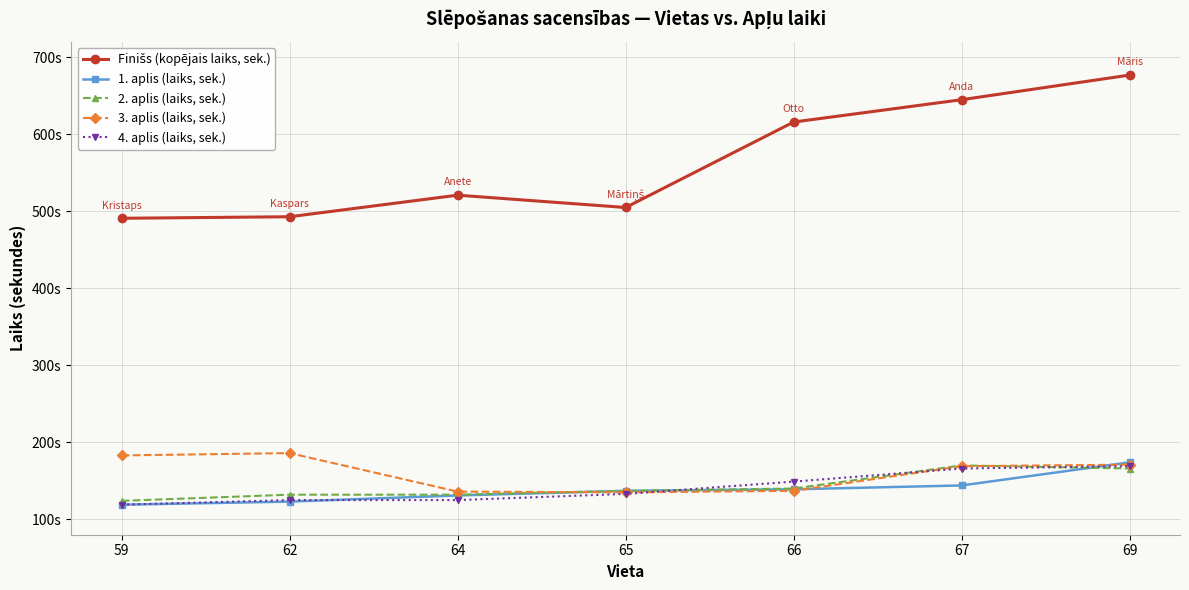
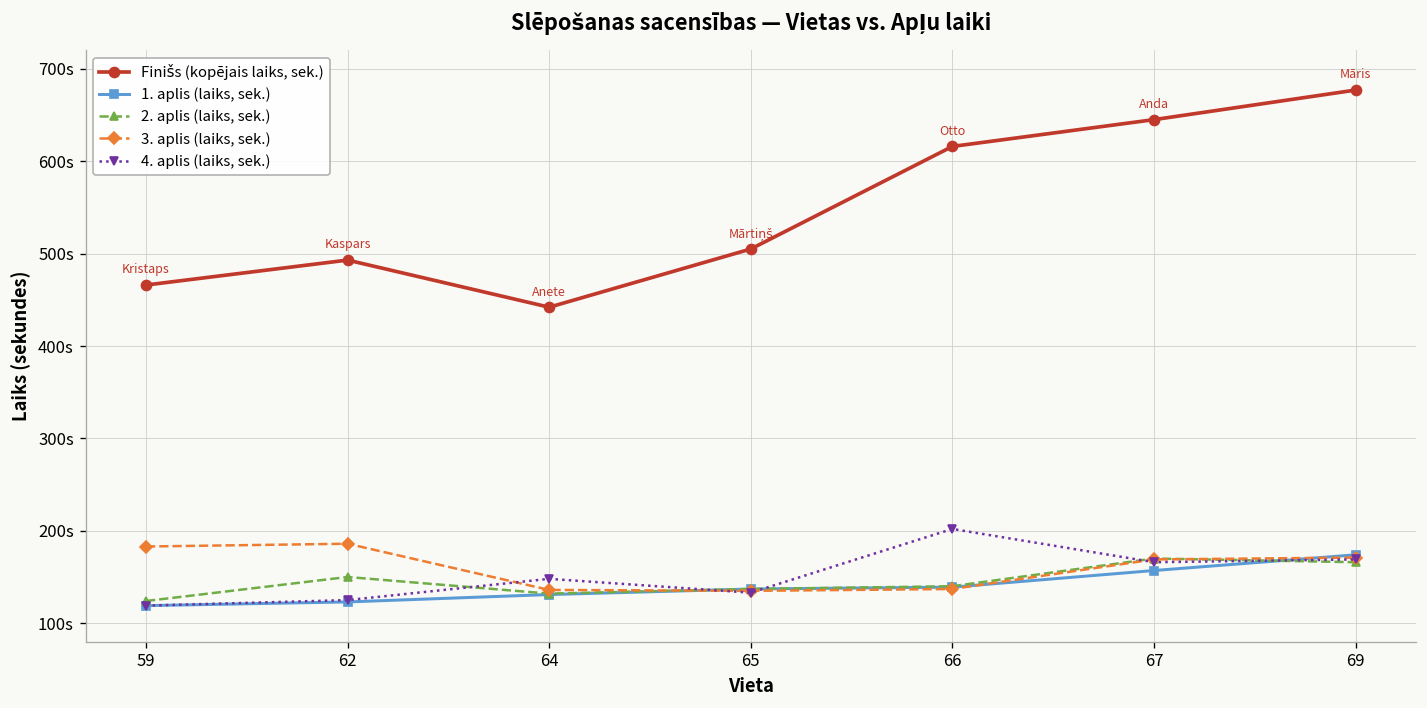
  {
    "Finišs (kopējais laiks, sek.)": {
-     "59": "490s",
+     "59": "470s",
      "62": "490s",
-     "64": "520s",
+     "64": "440s",
      "65": "510s",
      "66": "620s",
      "67": "650s",
      "69": "680s"
    },
    "1. aplis (laiks, sek.)": {
-     "67": "140s"
+     "67": "160s"
    },
    "2. aplis (laiks, sek.)": {
      "59": "120s",
-     "62": "130s"
+     "62": "150s"
    },
    "3. aplis (laiks, sek.)": {
      "59": "180s",
      "62": "190s",
      "64": "140s"
    },
    "4. aplis (laiks, sek.)": {
-     "64": "130s",
-     "66": "150s"
+     "64": "150s",
+     "66": "200s"
    }
  }
